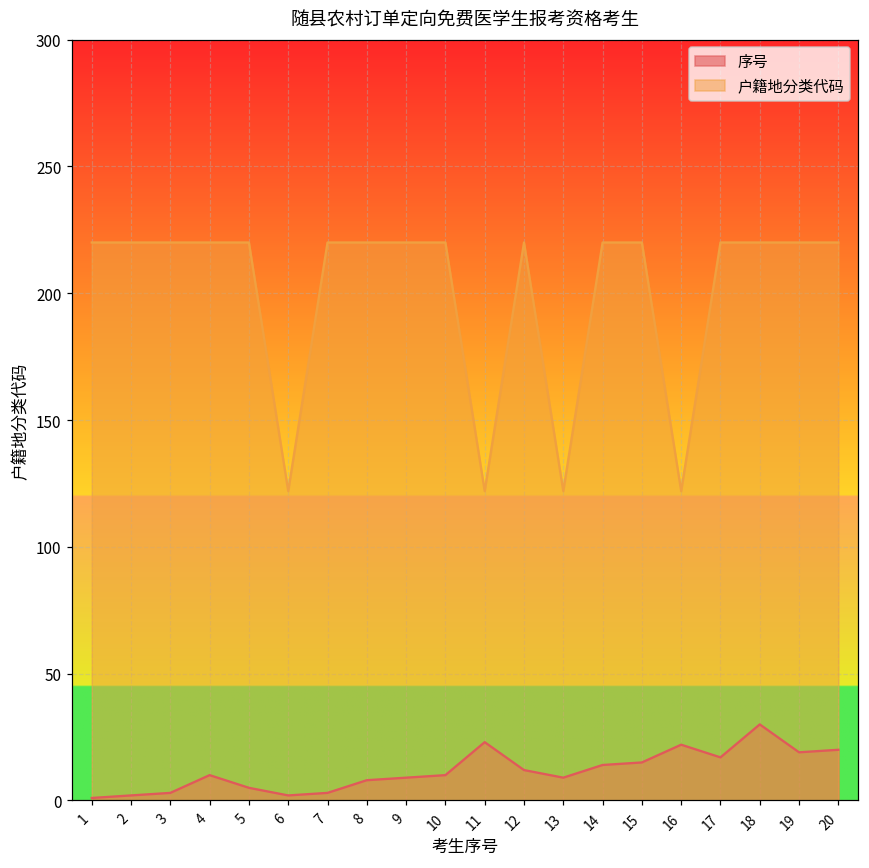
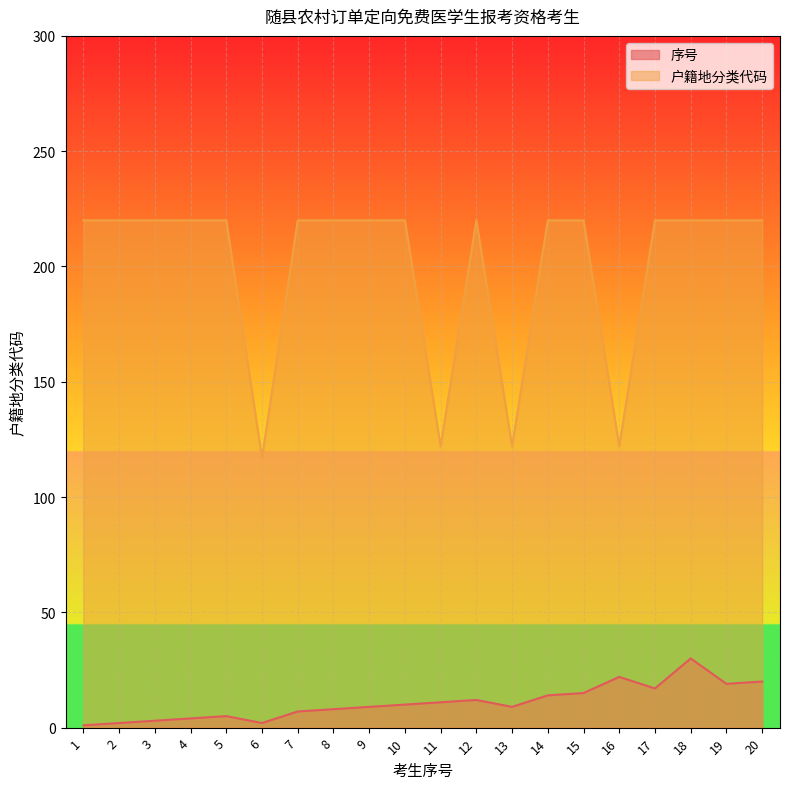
  {
    "序号": {
      "1": 1,
      "2": 2,
      "3": 3,
-     "4": 10,
+     "4": 4,
      "5": 5,
      "6": 2,
-     "7": 3,
+     "7": 7,
      "8": 8,
      "9": 9,
      "10": 10,
-     "11": 23,
+     "11": 11,
      "12": 12,
      "13": 9,
      "14": 14,
      "15": 15,
      "16": 22,
      "17": 17,
      "18": 30,
      "19": 19,
      "20": 20
    },
    "户籍地分类代码": {
      "1": 220,
      "2": 220,
      "3": 220,
      "4": 220,
      "5": 220,
-     "6": 122,
+     "6": 117,
      "7": 220,
      "8": 220,
      "9": 220,
      "10": 220,
      "11": 122,
      "12": 220,
      "13": 122,
      "14": 220,
      "15": 220,
      "16": 122,
      "17": 220,
      "18": 220,
      "19": 220,
      "20": 220
    }
  }
